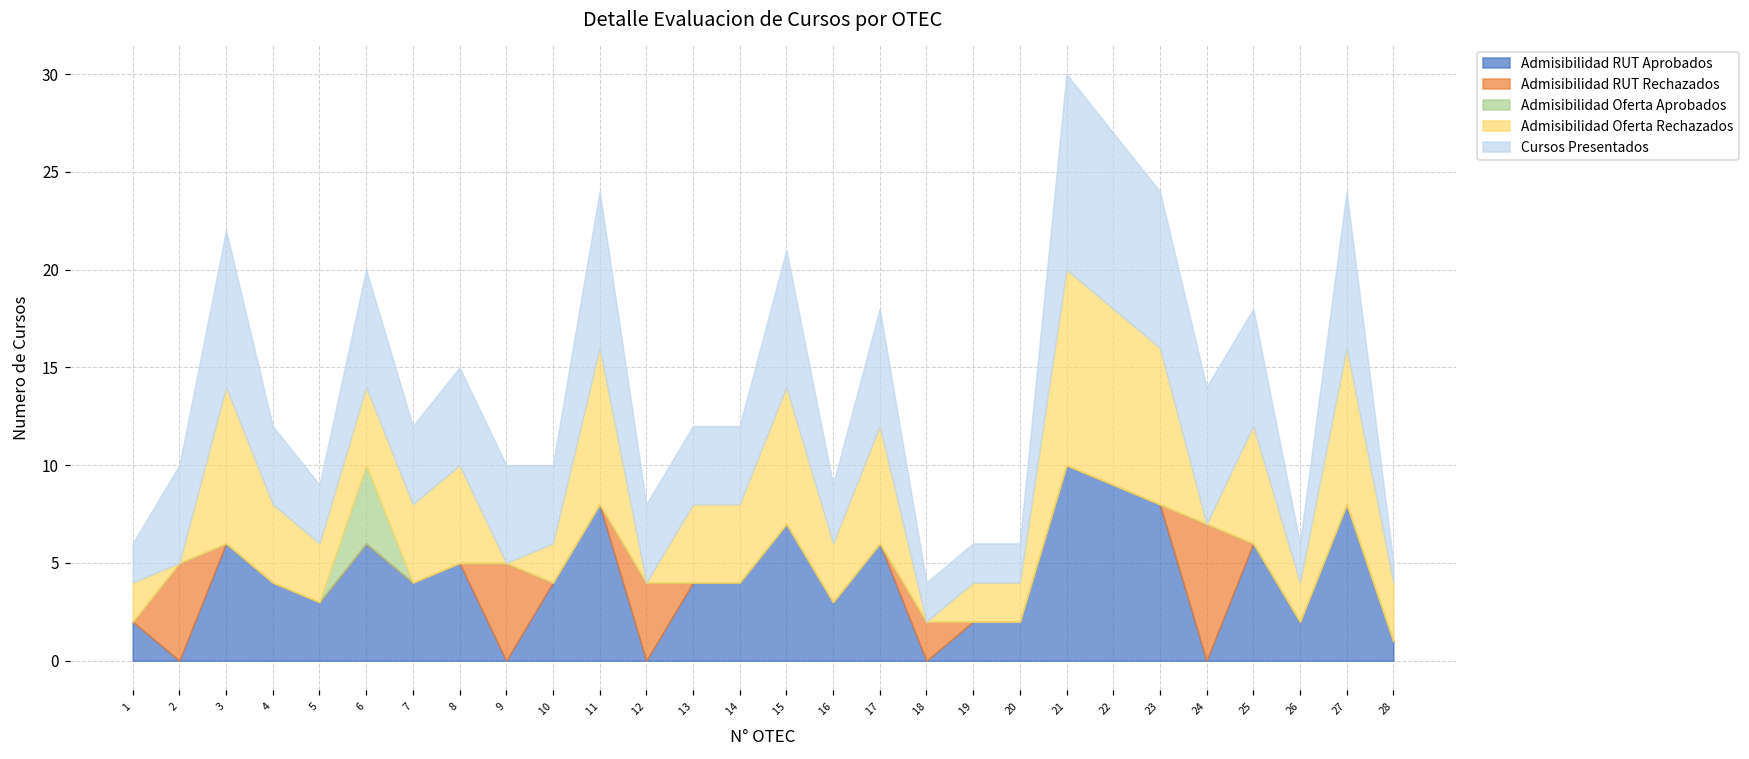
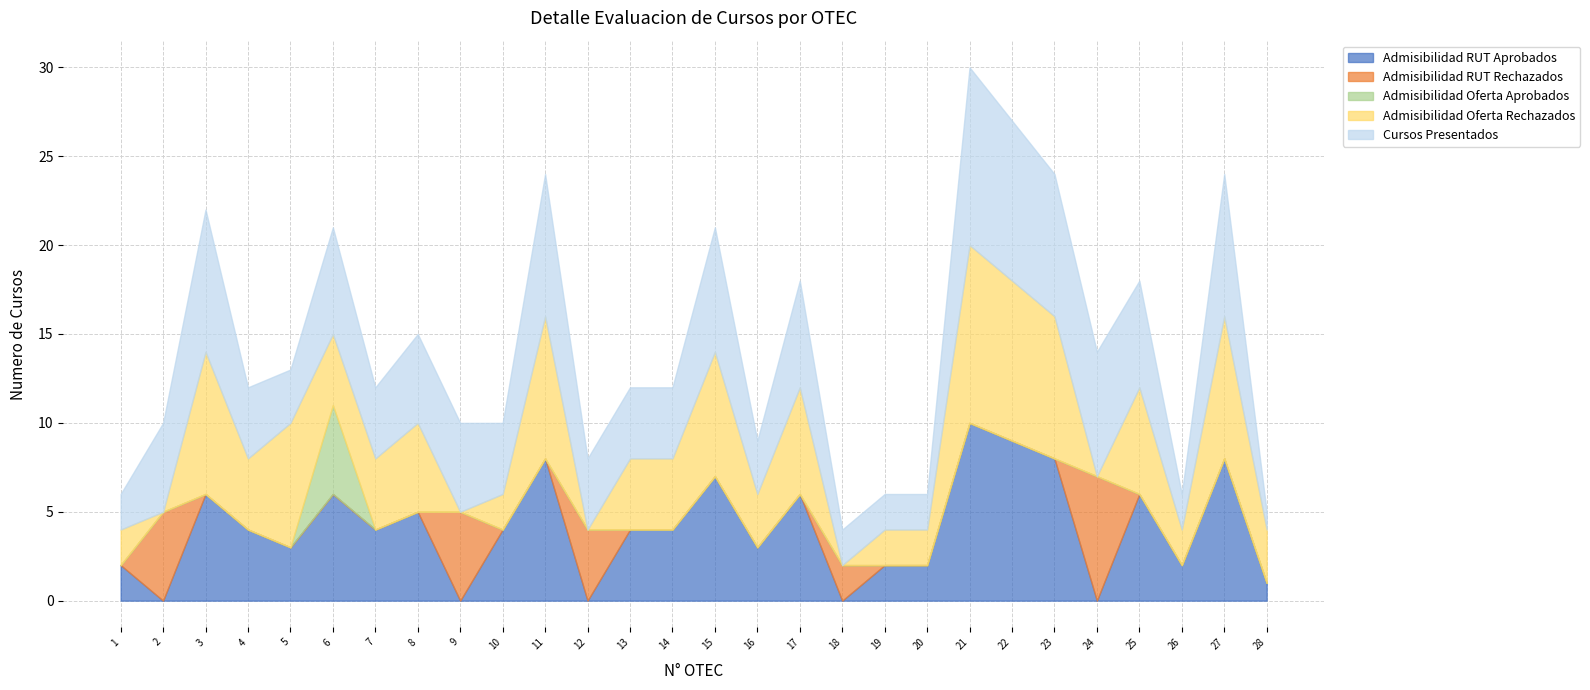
  {
    "Admisibilidad RUT Aprobados": {
      "2": 0,
      "9": 0,
      "12": 0,
      "18": 0,
      "24": 0
    },
    "Admisibilidad Oferta Aprobados": {
-     "6": 4
+     "6": 5
    },
    "Admisibilidad Oferta Rechazados": {
      "1": 2,
      "3": 8,
      "4": 4,
-     "5": 3,
+     "5": 7,
      "6": 4,
      "7": 4,
      "8": 5,
      "10": 2,
      "11": 8,
      "13": 4,
      "14": 4,
      "15": 7,
      "16": 3,
      "17": 6,
      "19": 2,
      "20": 2,
      "21": 10,
      "22": 9,
      "23": 8,
      "25": 6,
      "26": 2,
      "27": 8,
      "28": 3
    },
    "Cursos Presentados": {
      "1": 2,
      "2": 5,
      "3": 8,
      "4": 4,
      "5": 3,
      "6": 6,
      "7": 4,
      "8": 5,
      "9": 5,
      "10": 4,
      "11": 8,
      "12": 4,
      "13": 4,
      "14": 4,
      "15": 7,
      "16": 3,
      "17": 6,
      "18": 2,
      "19": 2,
      "20": 2,
      "21": 10,
      "22": 9,
      "23": 8,
      "24": 7,
      "25": 6,
      "26": 2,
      "27": 8,
      "28": 1
    }
  }
